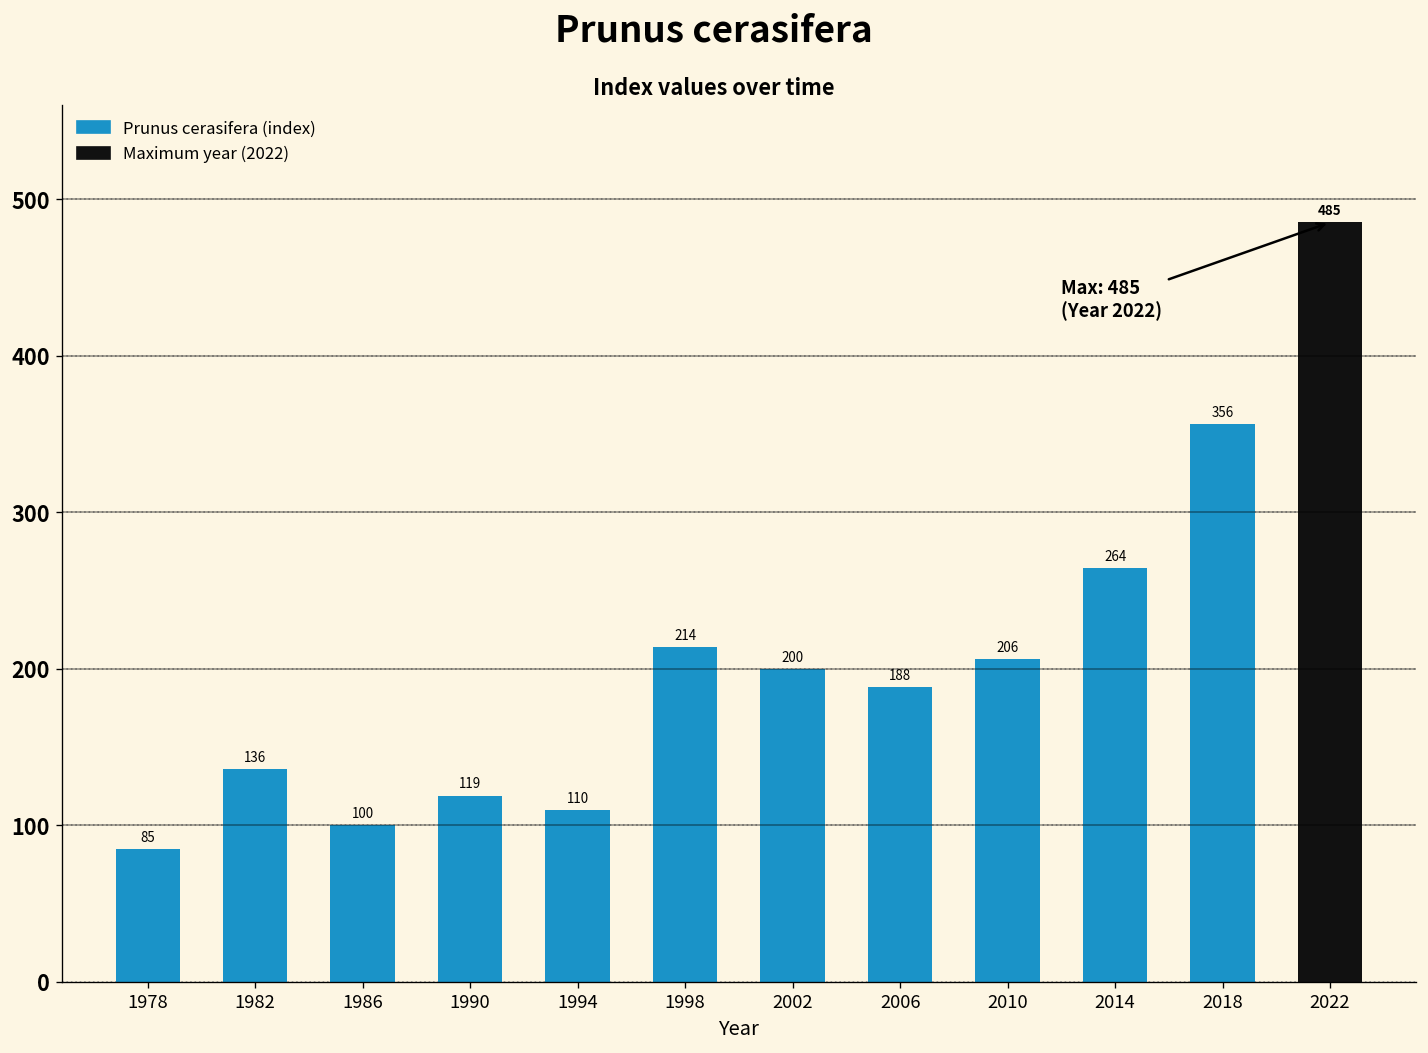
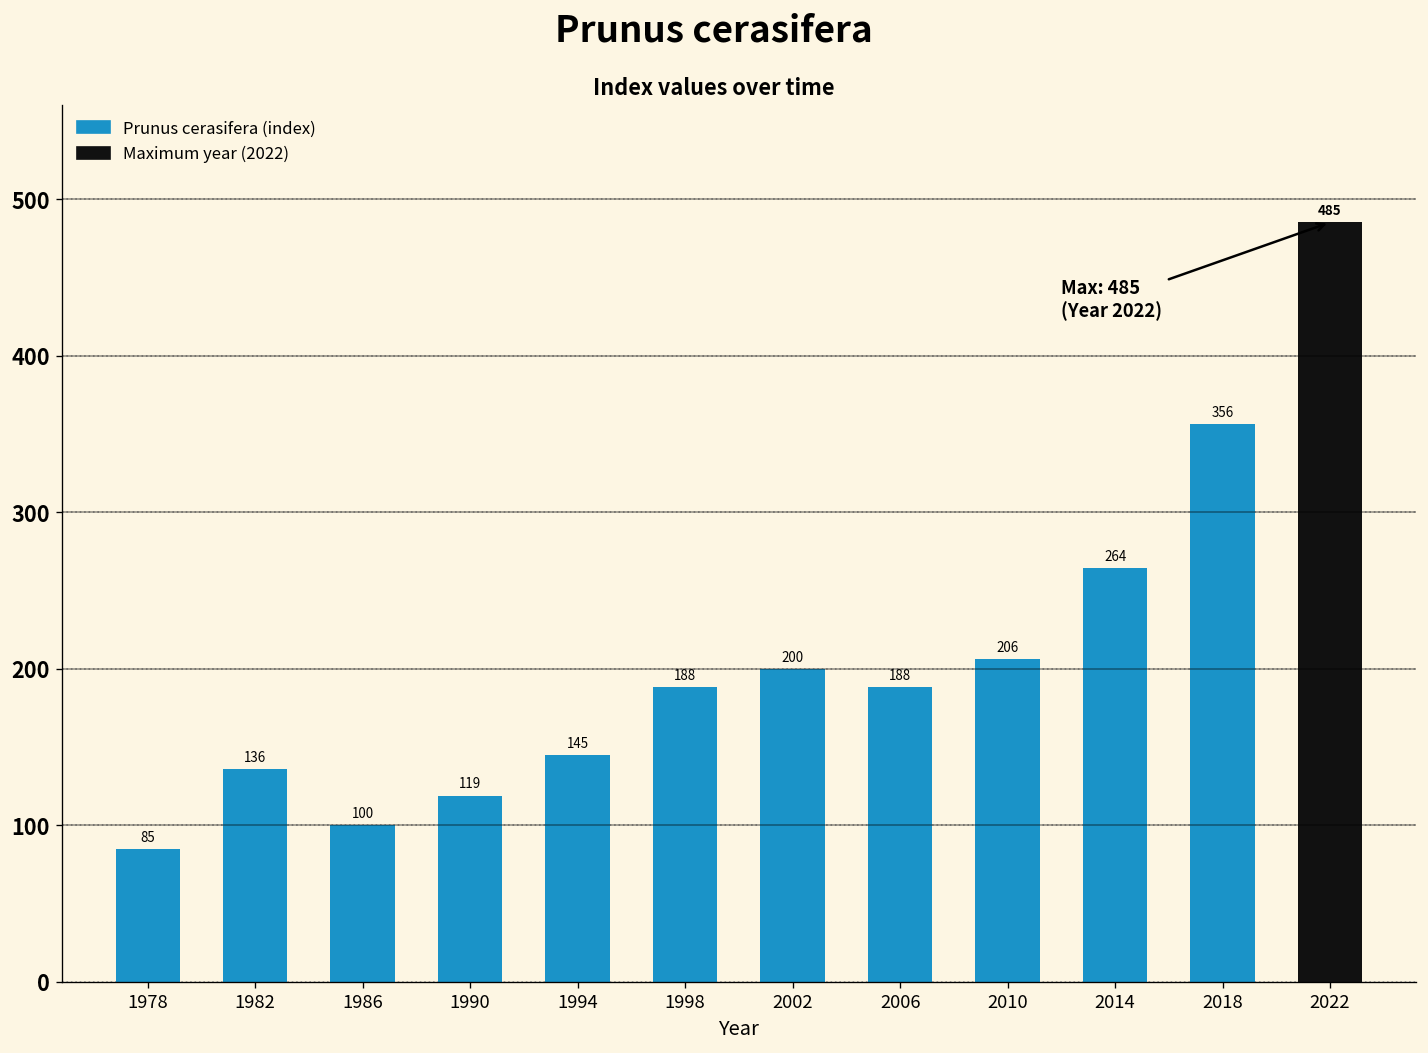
  {
    "1978": 85,
    "1982": 136,
    "1986": 100,
    "1990": 119,
-   "1994": 110,
-   "1998": 214,
+   "1994": 145,
+   "1998": 188,
    "2002": 200,
    "2006": 188,
    "2010": 206,
    "2014": 264,
    "2018": 356,
    "2022": 485
  }
